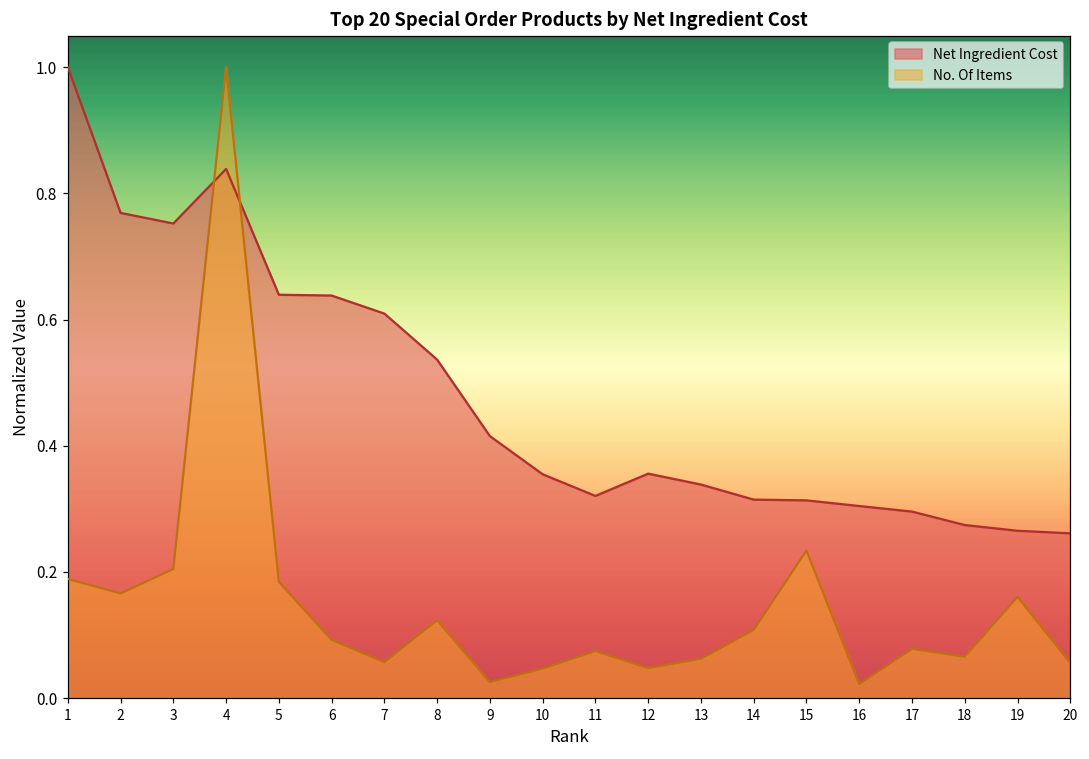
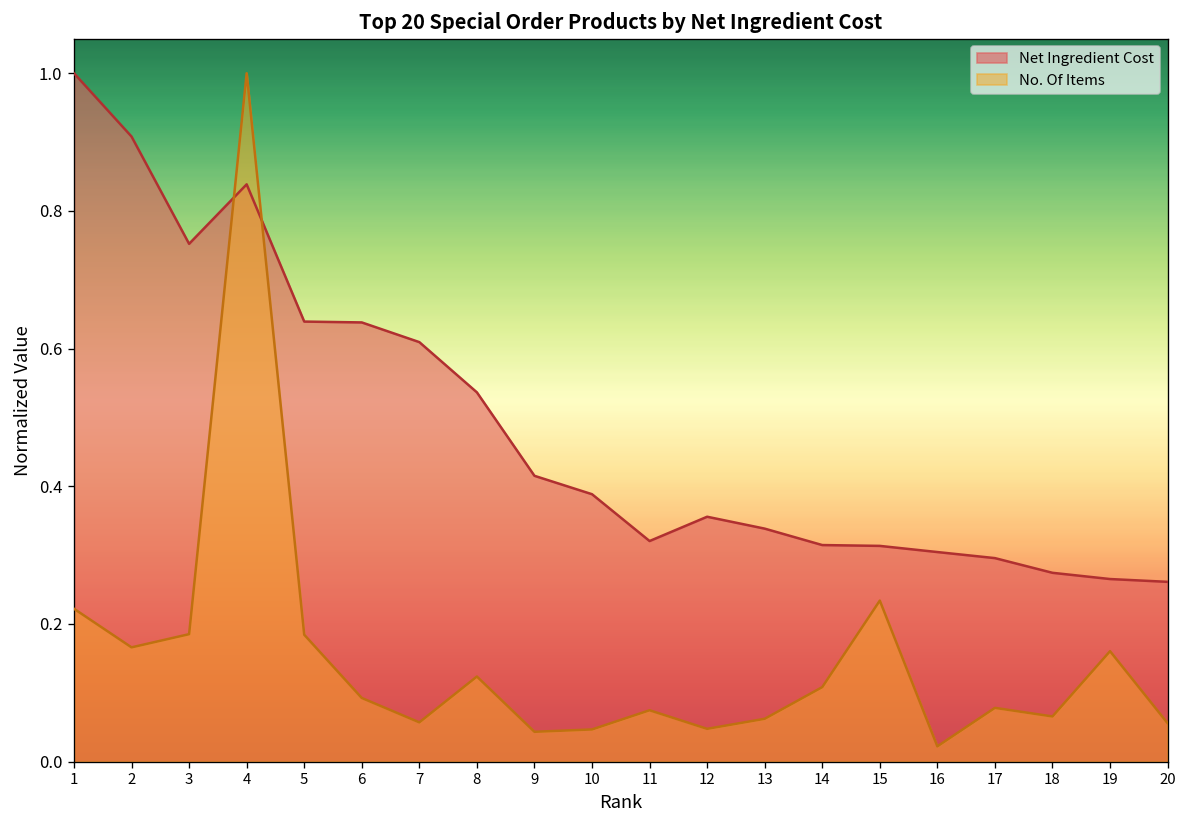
  {
    "Net Ingredient Cost": {
      "1": 1.00,
-     "2": 0.77,
+     "2": 0.91,
      "3": 0.75,
      "4": 0.84,
      "5": 0.64,
      "6": 0.64,
      "7": 0.61,
      "8": 0.54,
      "9": 0.42,
-     "10": 0.35,
+     "10": 0.39,
      "11": 0.32,
      "12": 0.36,
      "13": 0.34,
      "14": 0.31,
      "15": 0.31,
      "16": 0.30,
      "17": 0.30,
      "18": 0.27,
      "19": 0.27,
      "20": 0.26
    },
    "No. Of Items": {
-     "1": 0.19,
+     "1": 0.22,
      "2": 0.17,
-     "3": 0.20,
+     "3": 0.19,
      "4": 1.00,
      "5": 0.18,
      "6": 0.09,
      "7": 0.06,
      "8": 0.12,
-     "9": 0.03,
+     "9": 0.04,
      "10": 0.05,
      "11": 0.07,
      "12": 0.05,
      "13": 0.06,
      "14": 0.11,
      "15": 0.23,
      "16": 0.02,
      "17": 0.08,
      "18": 0.07,
      "19": 0.16,
      "20": 0.06
    }
  }
